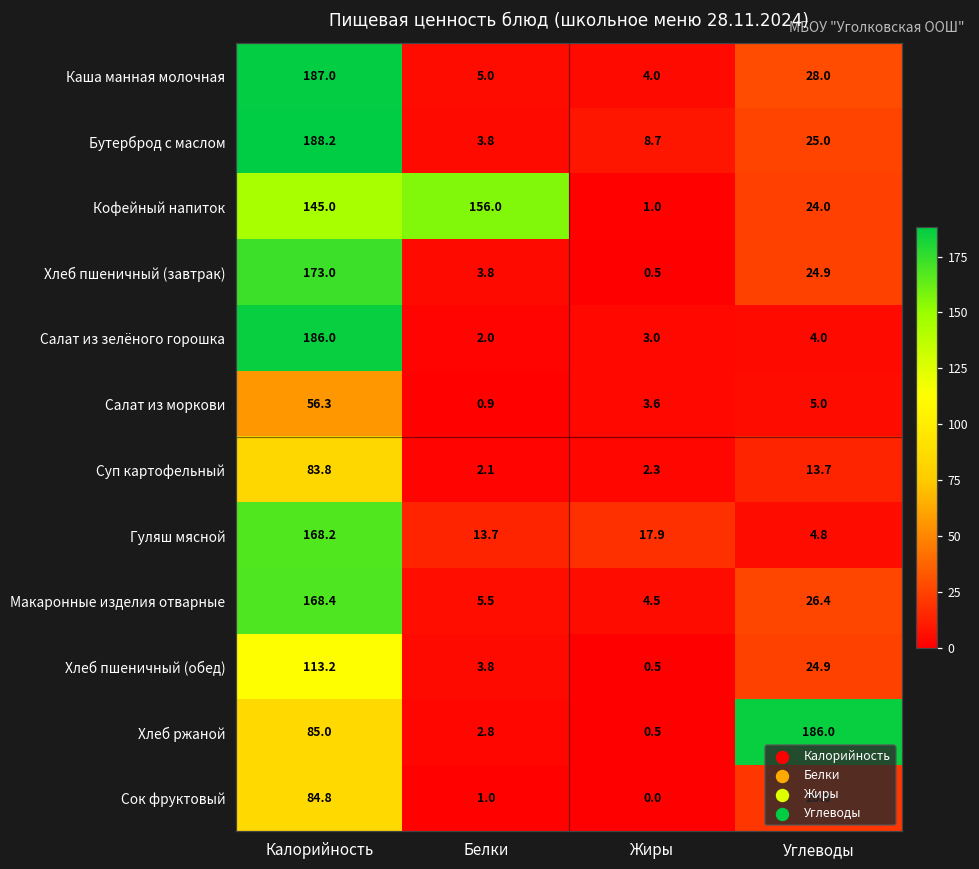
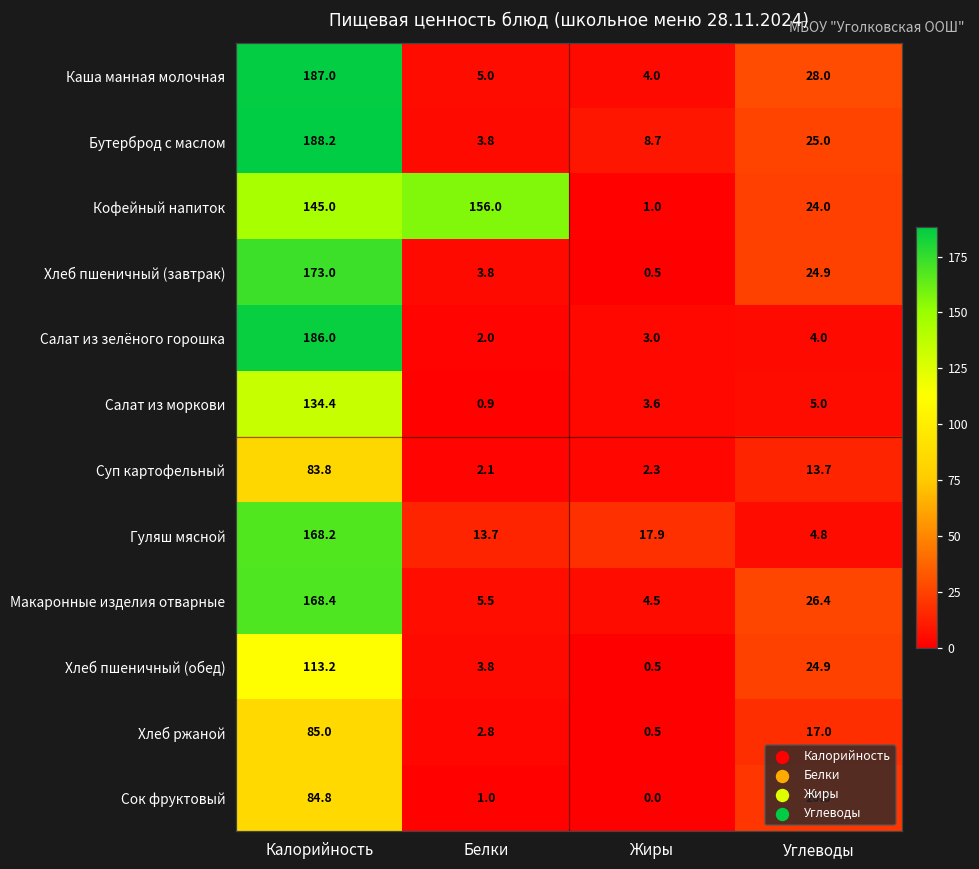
  {
    "Каша манная молочная": {
      "Калорийность": 187.0,
      "Белки": 5.0,
      "Жиры": 4.0,
      "Углеводы": 28.0
    },
    "Бутерброд с маслом": {
      "Калорийность": 188.2,
      "Белки": 3.8,
      "Жиры": 8.7,
      "Углеводы": 25.0
    },
    "Кофейный напиток": {
      "Калорийность": 145.0,
      "Белки": 156.0,
      "Жиры": 1.0,
      "Углеводы": 24.0
    },
    "Хлеб пшеничный (завтрак)": {
      "Калорийность": 173.0,
      "Белки": 3.8,
      "Жиры": 0.5,
      "Углеводы": 24.9
    },
    "Салат из зелёного горошка": {
      "Калорийность": 186.0,
      "Белки": 2.0,
      "Жиры": 3.0,
      "Углеводы": 4.0
    },
    "Салат из моркови": {
-     "Калорийность": 56.3,
+     "Калорийность": 134.4,
      "Белки": 0.9,
      "Жиры": 3.6,
      "Углеводы": 5.0
    },
    "Суп картофельный": {
      "Калорийность": 83.8,
      "Белки": 2.1,
      "Жиры": 2.3,
      "Углеводы": 13.7
    },
    "Гуляш мясной": {
      "Калорийность": 168.2,
      "Белки": 13.7,
      "Жиры": 17.9,
      "Углеводы": 4.8
    },
    "Макаронные изделия отварные": {
      "Калорийность": 168.4,
      "Белки": 5.5,
      "Жиры": 4.5,
      "Углеводы": 26.4
    },
    "Хлеб пшеничный (обед)": {
      "Калорийность": 113.2,
      "Белки": 3.8,
      "Жиры": 0.5,
      "Углеводы": 24.9
    },
    "Хлеб ржаной": {
      "Калорийность": 85.0,
      "Белки": 2.8,
      "Жиры": 0.5,
-     "Углеводы": 186.0
+     "Углеводы": 17.0
    },
    "Сок фруктовый": {
      "Калорийность": 84.8,
      "Белки": 1.0,
      "Жиры": 0.0
    }
  }
